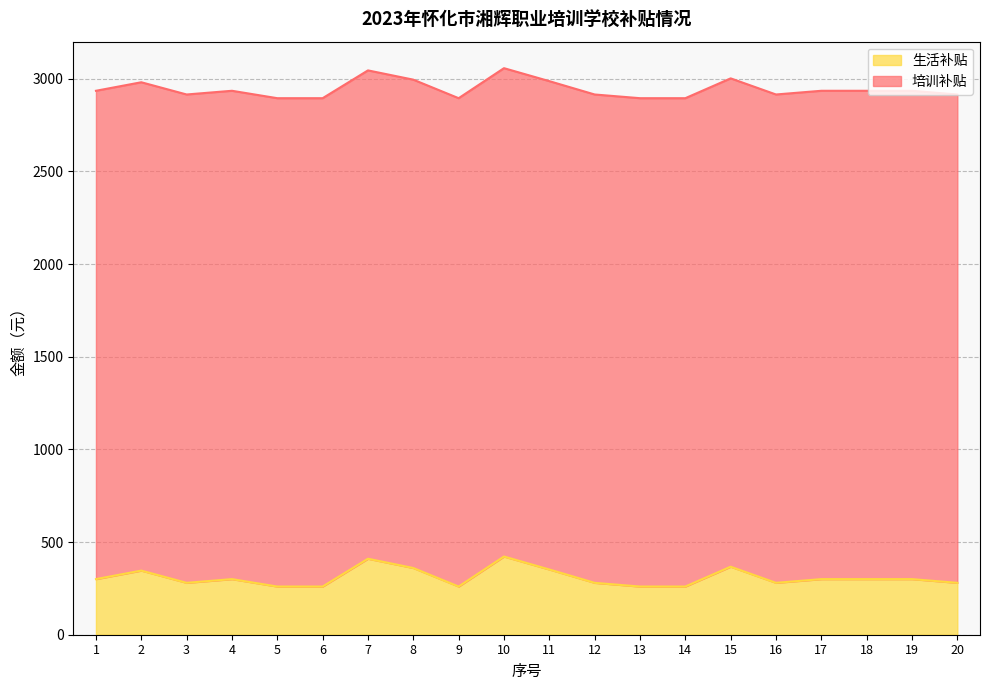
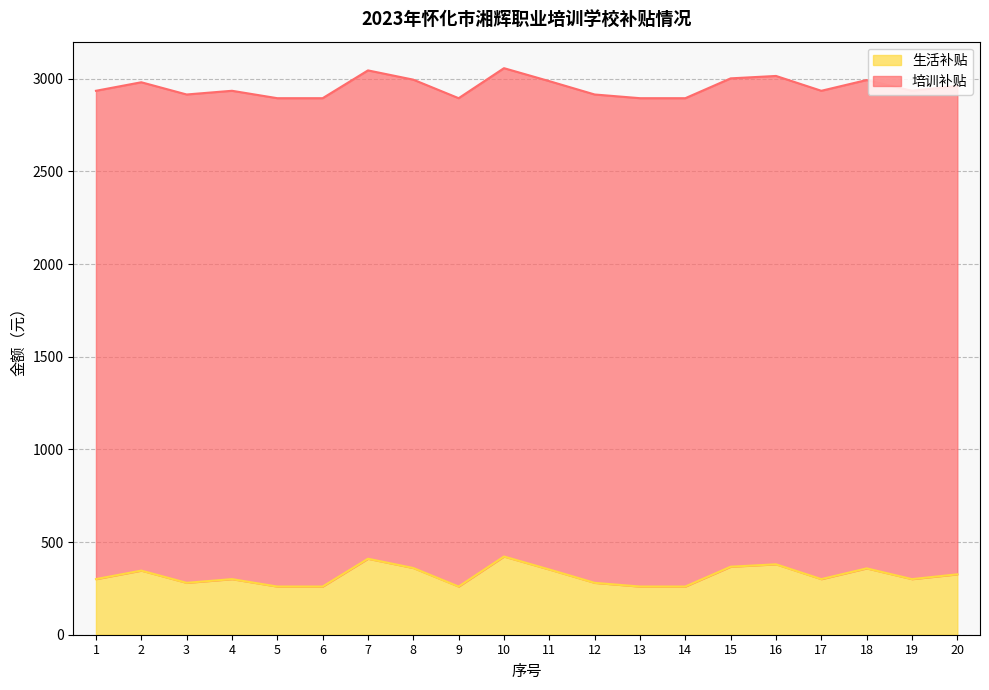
  {
    "生活补贴": {
      "1": 300,
      "2": 350,
      "3": 280,
      "4": 300,
      "5": 260,
      "6": 260,
      "7": 410,
      "8": 360,
      "9": 260,
      "10": 420,
      "11": 350,
      "12": 280,
      "13": 260,
      "14": 260,
      "15": 370,
-     "16": 280,
+     "16": 380,
      "17": 300,
-     "18": 300,
+     "18": 360,
      "19": 300,
-     "20": 280
+     "20": 330
    },
    "培训补贴": {
      "1": 2640,
      "2": 2640,
      "3": 2640,
      "4": 2640,
      "5": 2640,
      "6": 2640,
      "7": 2640,
      "8": 2640,
      "9": 2640,
      "10": 2640,
      "11": 2640,
      "12": 2640,
      "13": 2640,
      "14": 2640,
      "15": 2640,
      "16": 2640,
      "17": 2640,
      "18": 2640
    }
  }
